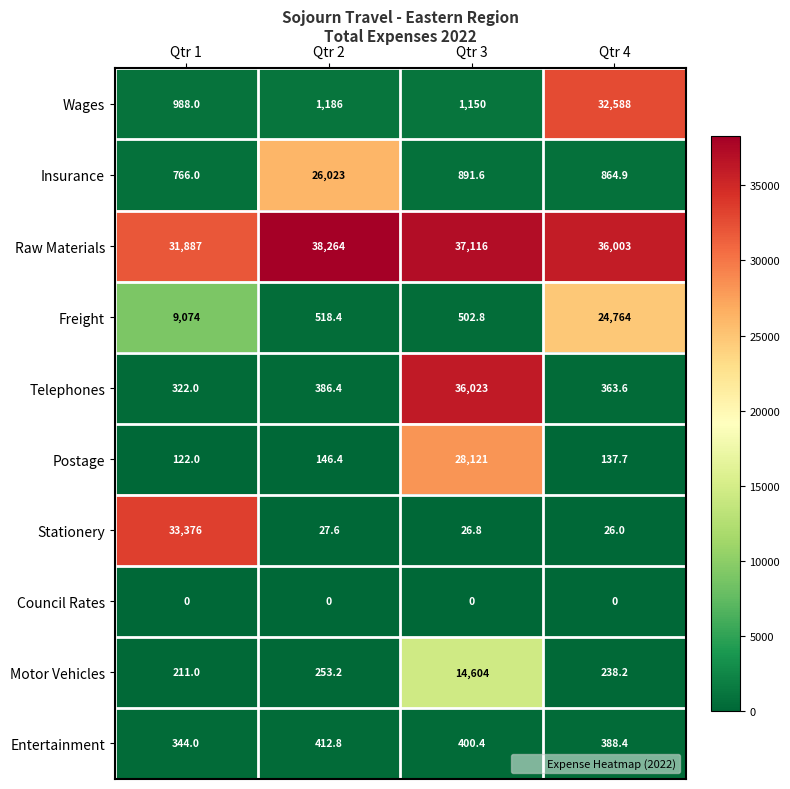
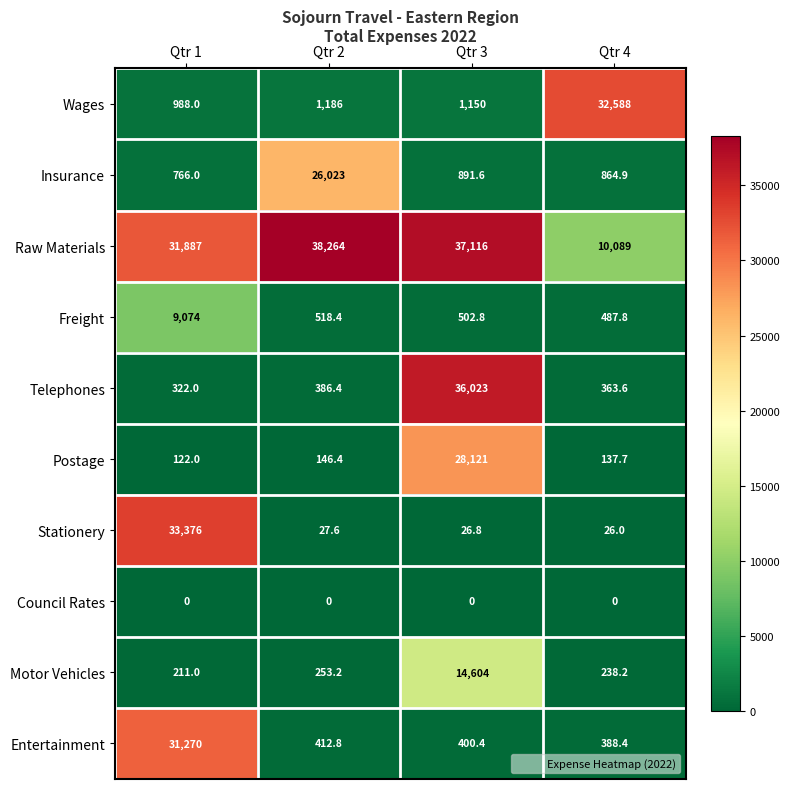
  {
    "Wages": {
      "Qtr 1": "988.0",
      "Qtr 2": "1,186",
      "Qtr 3": "1,150",
      "Qtr 4": "32,588"
    },
    "Insurance": {
      "Qtr 1": "766.0",
      "Qtr 2": "26,023",
      "Qtr 3": "891.6",
      "Qtr 4": "864.9"
    },
    "Raw Materials": {
      "Qtr 1": "31,887",
      "Qtr 2": "38,264",
      "Qtr 3": "37,116",
-     "Qtr 4": "36,003"
+     "Qtr 4": "10,089"
    },
    "Freight": {
      "Qtr 1": "9,074",
      "Qtr 2": "518.4",
      "Qtr 3": "502.8",
-     "Qtr 4": "24,764"
+     "Qtr 4": "487.8"
    },
    "Telephones": {
      "Qtr 1": "322.0",
      "Qtr 2": "386.4",
      "Qtr 3": "36,023",
      "Qtr 4": "363.6"
    },
    "Postage": {
      "Qtr 1": "122.0",
      "Qtr 2": "146.4",
      "Qtr 3": "28,121",
      "Qtr 4": "137.7"
    },
    "Stationery": {
      "Qtr 1": "33,376",
      "Qtr 2": "27.6",
      "Qtr 3": "26.8",
      "Qtr 4": "26.0"
    },
    "Council Rates": {
      "Qtr 1": "0",
      "Qtr 2": "0",
      "Qtr 3": "0",
      "Qtr 4": "0"
    },
    "Motor Vehicles": {
      "Qtr 1": "211.0",
      "Qtr 2": "253.2",
      "Qtr 3": "14,604",
      "Qtr 4": "238.2"
    },
    "Entertainment": {
-     "Qtr 1": "344.0",
+     "Qtr 1": "31,270",
      "Qtr 2": "412.8",
      "Qtr 3": "400.4",
      "Qtr 4": "388.4"
    }
  }
